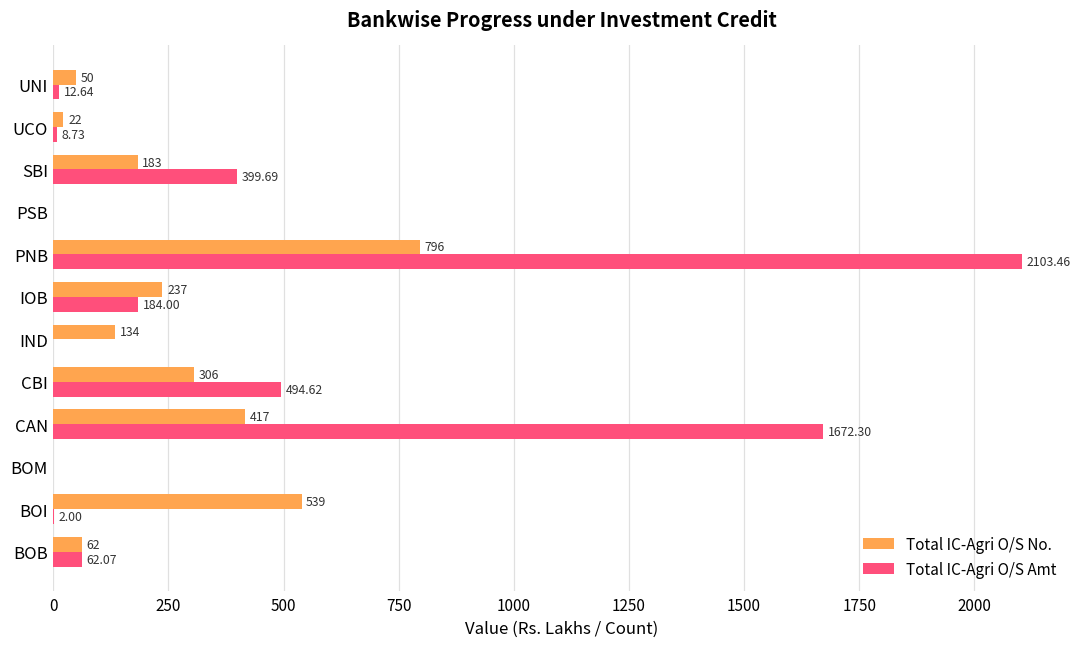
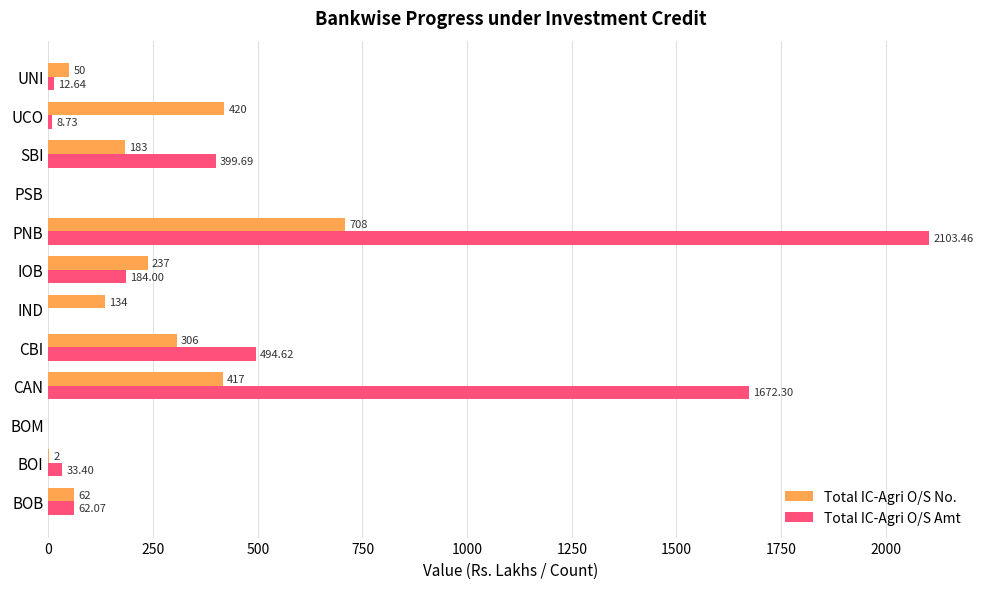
  {
    "Total IC-Agri O/S No.": {
      "UNI": 50,
-     "UCO": 22,
+     "UCO": 420,
      "SBI": 183,
-     "PNB": 796,
+     "PNB": 708,
      "IOB": 237,
      "IND": 134,
      "CBI": 306,
      "CAN": 417,
-     "BOI": 539,
+     "BOI": 2,
      "BOB": 62
    },
    "Total IC-Agri O/S Amt": {
      "UNI": 12.64,
      "UCO": 8.73,
      "SBI": 399.69,
      "PNB": 2103.46,
      "IOB": 184.00,
      "CBI": 494.62,
      "CAN": 1672.30,
-     "BOI": 2.00,
+     "BOI": 33.40,
      "BOB": 62.07
    }
  }
